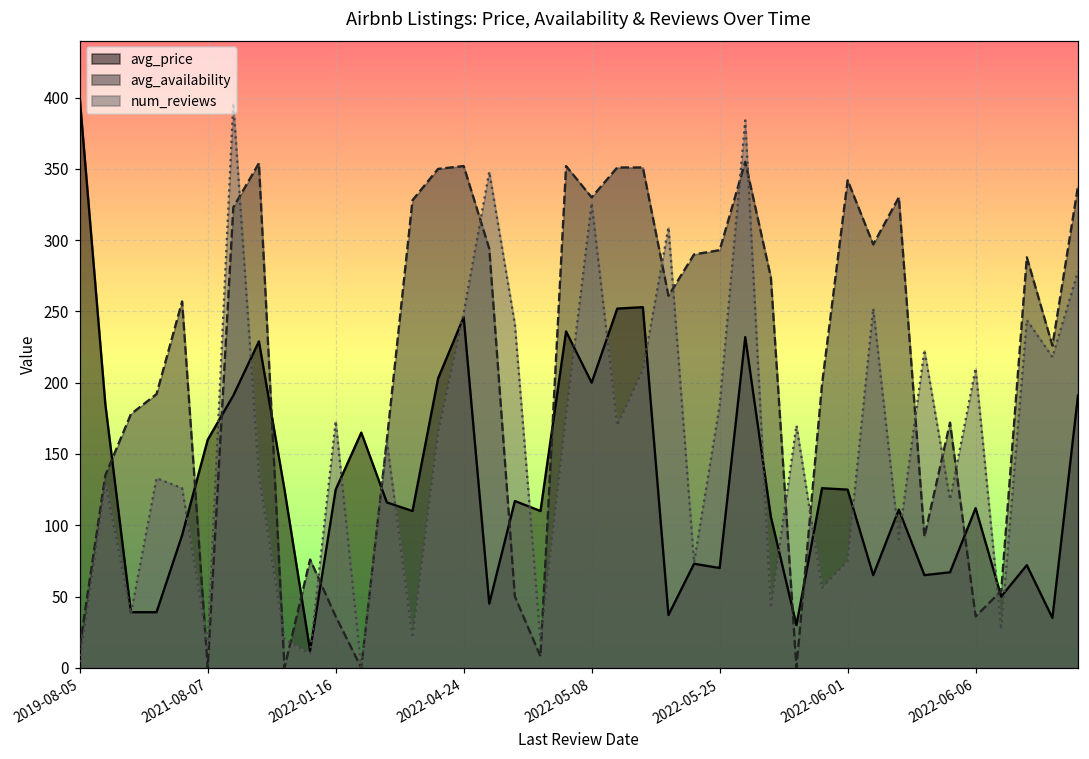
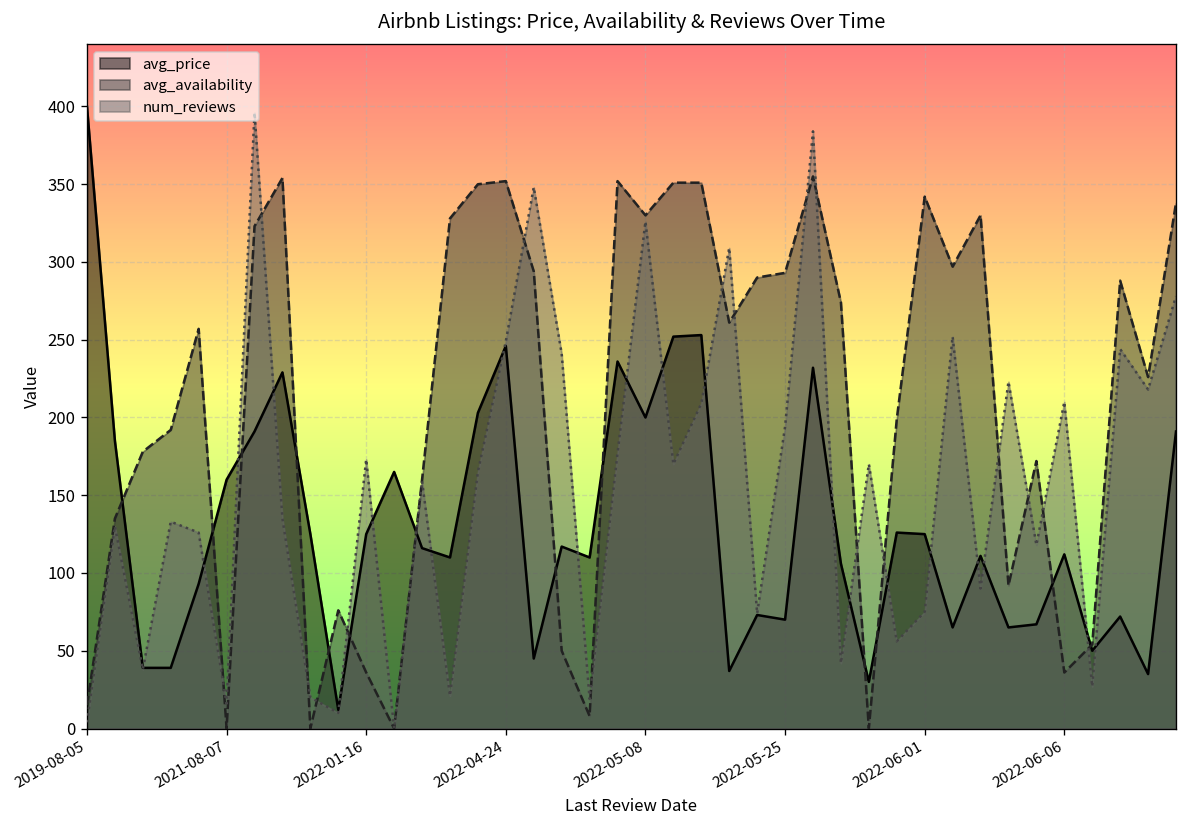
  {
    "avg_price": {
      "2022-05-25": 70
    },
    "avg_availability": {
      "2022-05-25": 293
    },
    "num_reviews": {
-     "2022-05-25": 184
+     "2022-05-25": 194
    }
  }
